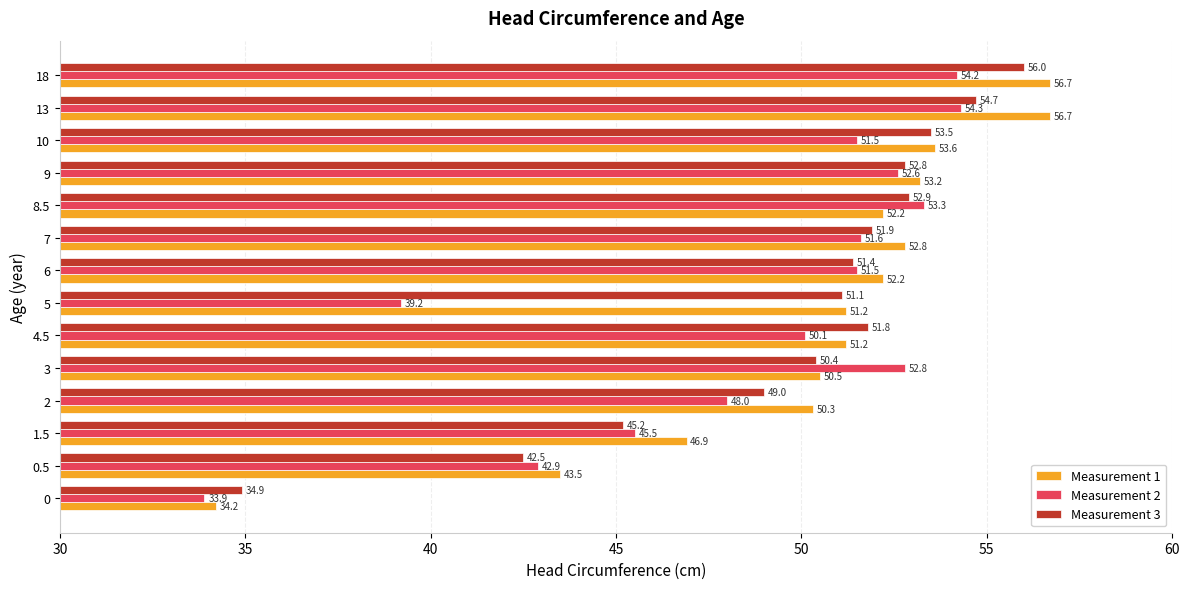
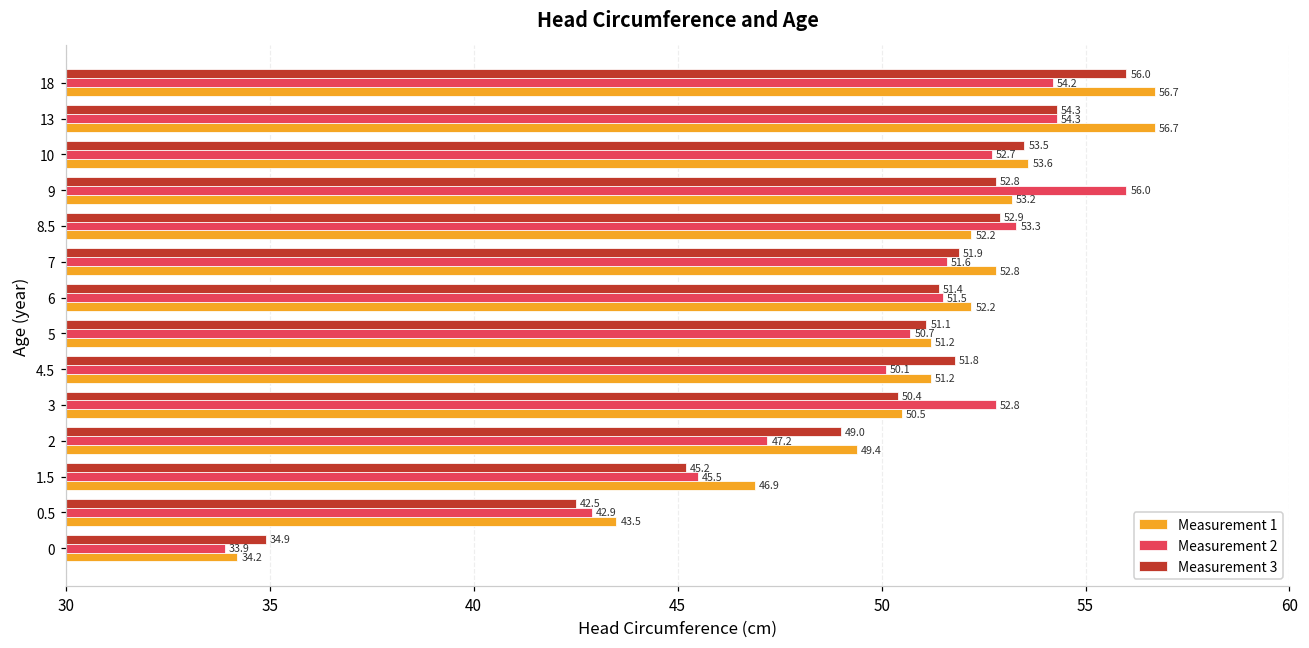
  {
    "Measurement 1": {
      "18": 56.7,
      "13": 56.7,
      "10": 53.6,
      "9": 53.2,
      "8.5": 52.2,
      "7": 52.8,
      "6": 52.2,
      "5": 51.2,
      "4.5": 51.2,
      "3": 50.5,
-     "2": 50.3,
+     "2": 49.4,
      "1.5": 46.9,
      "0.5": 43.5,
      "0": 34.2
    },
    "Measurement 2": {
      "18": 54.2,
      "13": 54.3,
-     "10": 51.5,
-     "9": 52.6,
+     "10": 52.7,
+     "9": 56.0,
      "8.5": 53.3,
      "7": 51.6,
-     "5": 39.2,
+     "5": 50.7,
      "4.5": 50.1,
      "3": 52.8,
-     "2": 48.0,
+     "2": 47.2,
      "1.5": 45.5,
      "0.5": 42.9,
      "0": 33.9
    },
    "Measurement 3": {
      "18": 56.0,
-     "13": 54.7,
+     "13": 54.3,
      "10": 53.5,
      "9": 52.8,
      "8.5": 52.9,
      "7": 51.9,
      "5": 51.1,
      "4.5": 51.8,
      "3": 50.4,
      "2": 49.0,
      "1.5": 45.2,
      "0.5": 42.5,
      "0": 34.9
    }
  }
